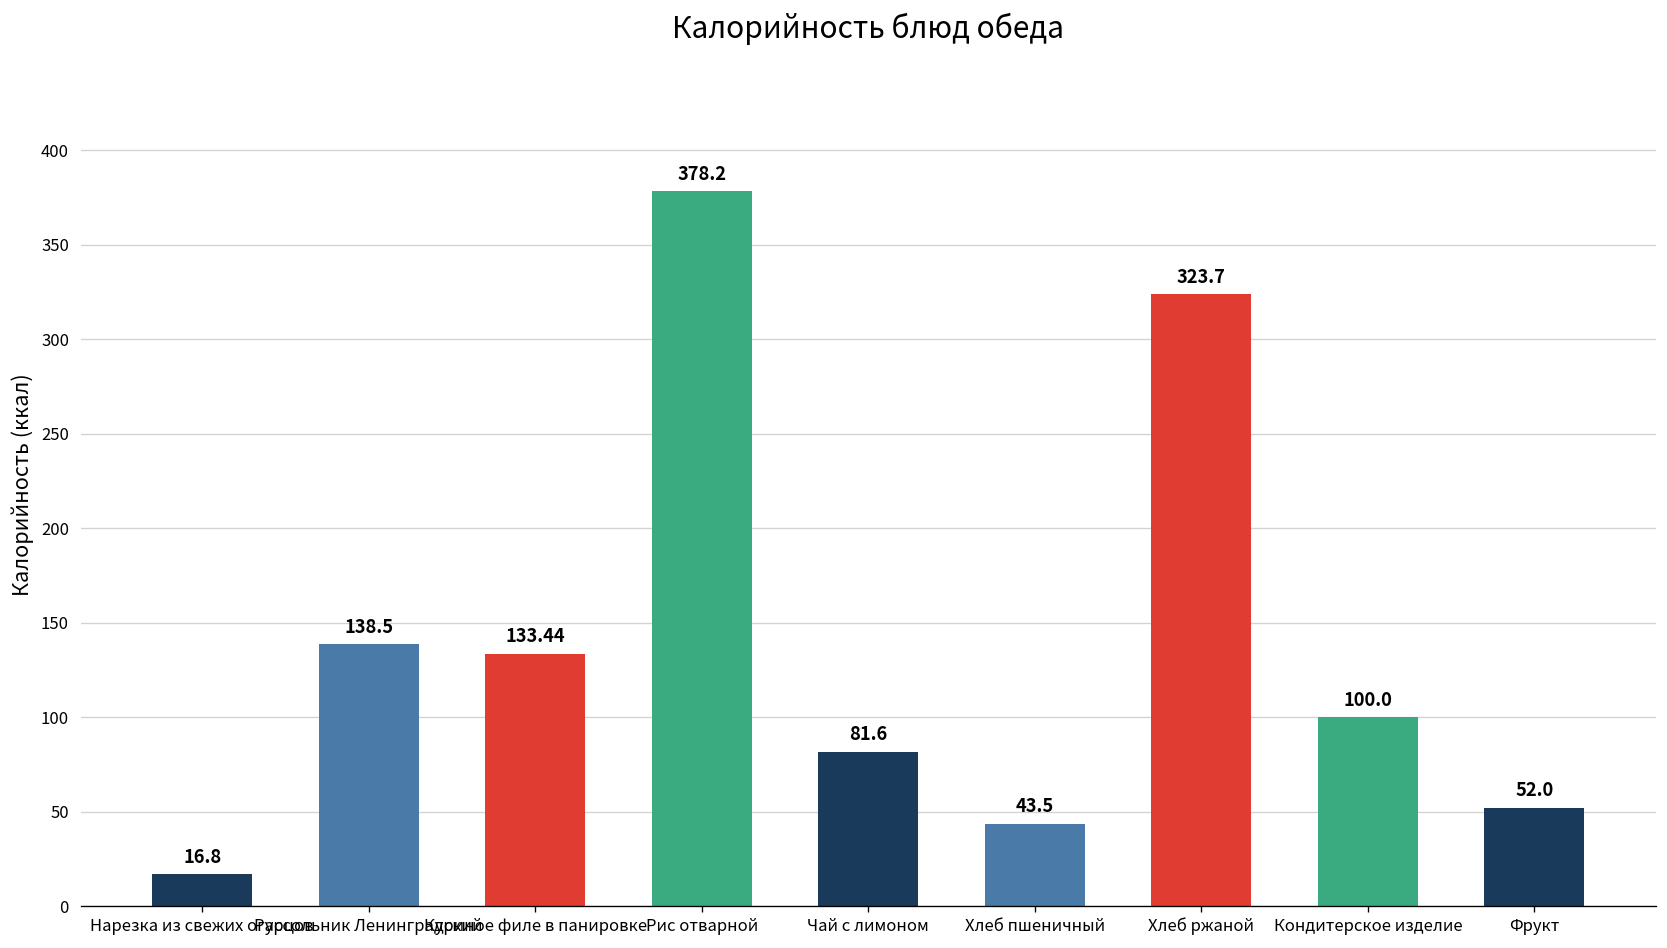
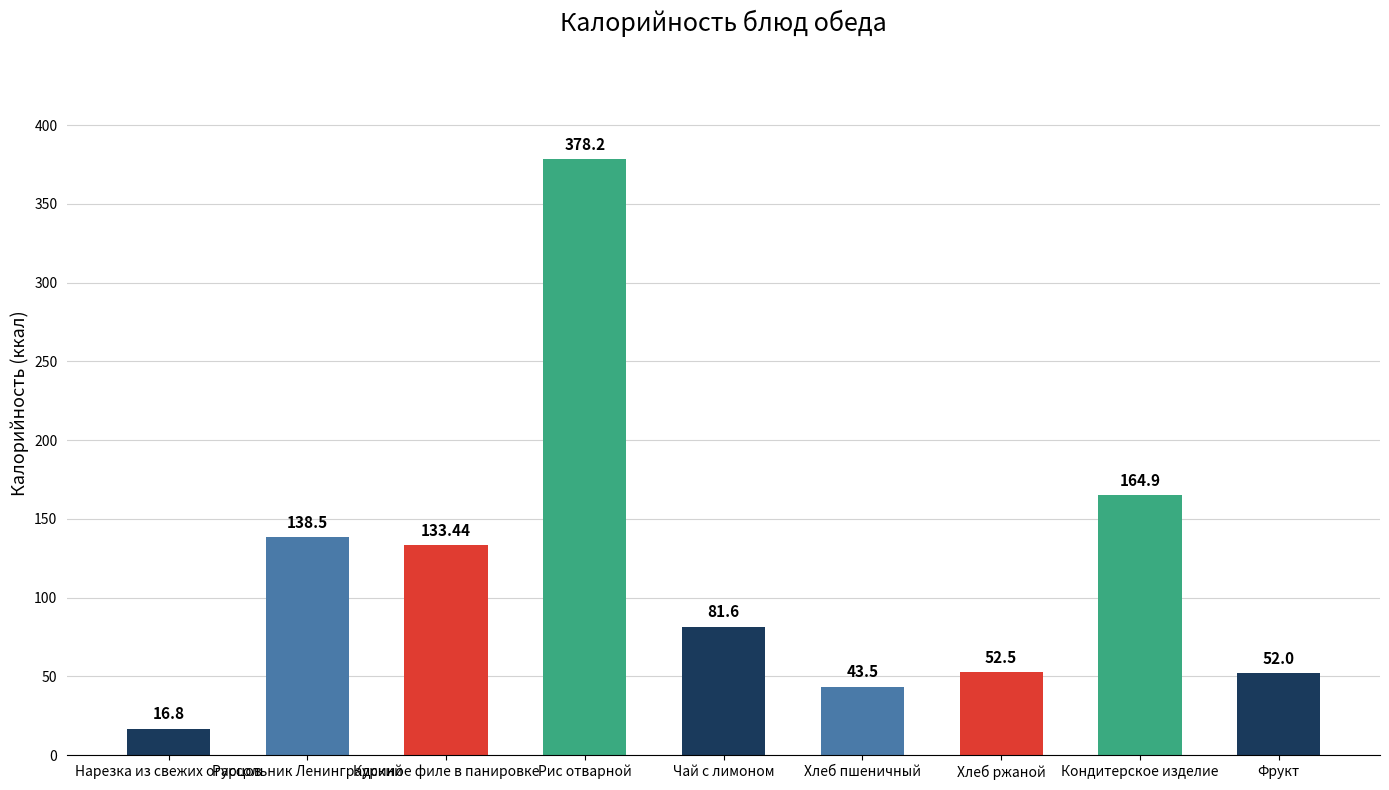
  {
    "Рис отварной": 378.2,
    "Чай с лимоном": 81.6,
    "Хлеб пшеничный": 43.5,
-   "Хлеб ржаной": 323.7,
-   "Кондитерское изделие": 100.0,
+   "Хлеб ржаной": 52.5,
+   "Кондитерское изделие": 164.9,
    "Фрукт": 52.0
  }
